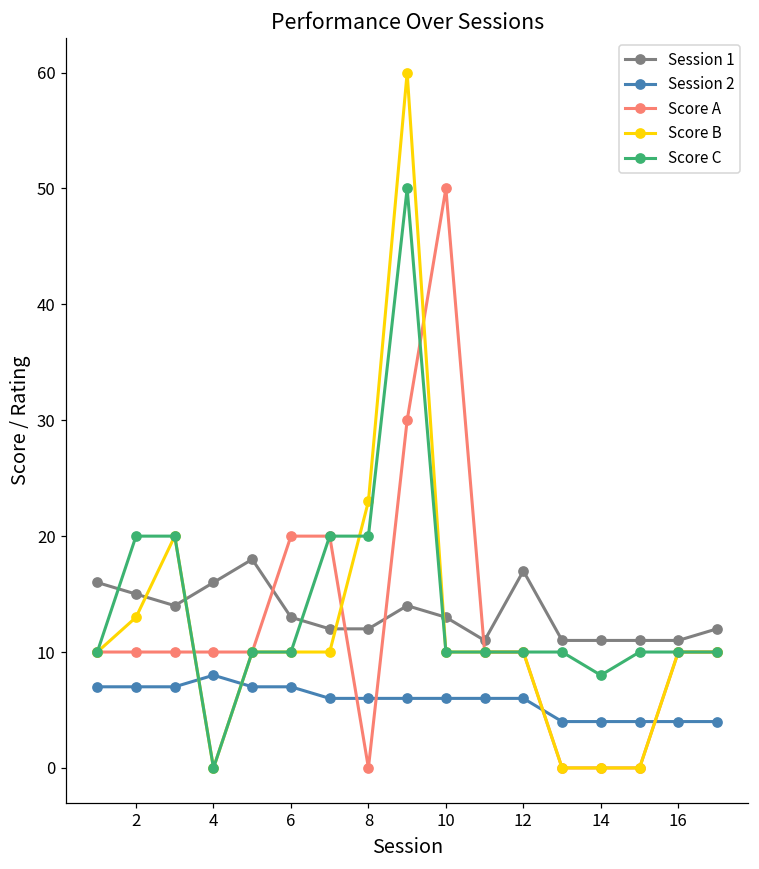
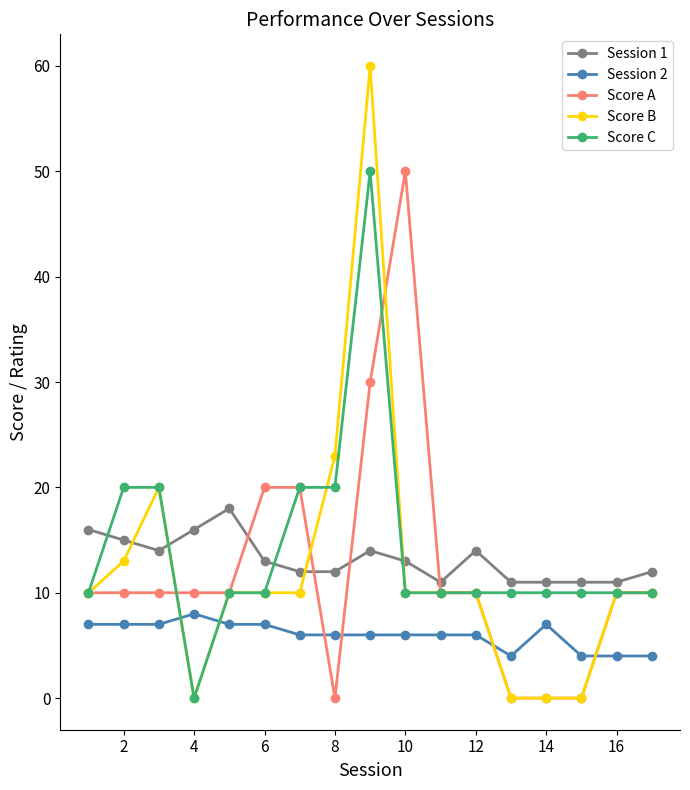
  {
    "Session 1": {
      "2": 15,
      "4": 16,
      "6": 13,
      "8": 12,
      "10": 13,
-     "12": 17,
+     "12": 14,
      "14": 11,
      "16": 11
    },
    "Session 2": {
      "2": 7,
      "4": 8,
      "6": 7,
      "8": 6,
      "10": 6,
      "12": 6,
-     "14": 4,
+     "14": 7,
      "16": 4
    },
    "Score A": {
      "2": 10,
      "4": 10,
      "6": 20,
      "8": 0,
      "10": 50
    },
    "Score B": {
      "2": 13,
      "8": 23
    },
    "Score C": {
      "2": 20,
      "8": 20,
-     "14": 8
+     "14": 10
    }
  }
